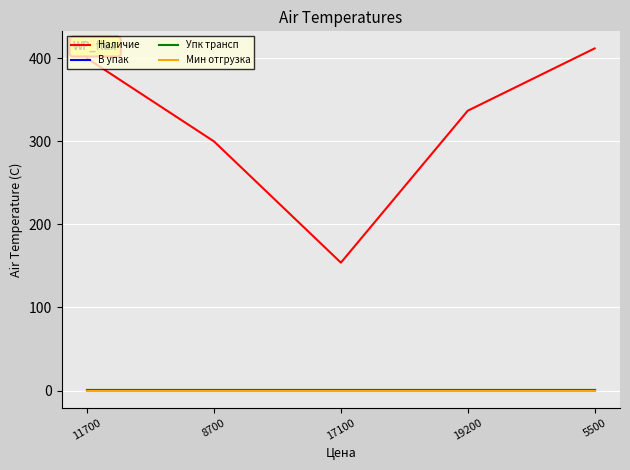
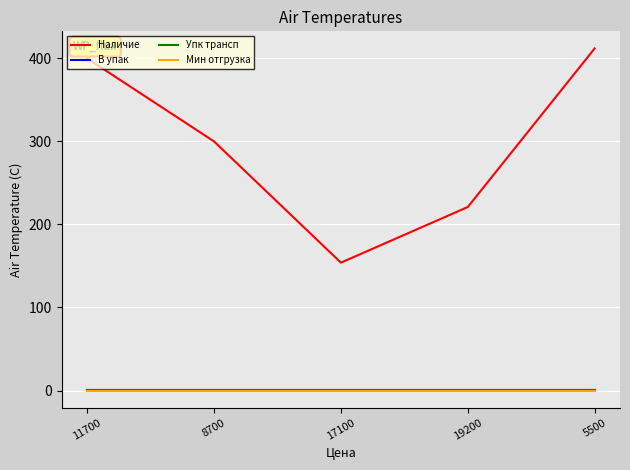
  {
    "Наличие": {
      "8700": 300,
      "17100": 150,
-     "19200": 340,
+     "19200": 220,
      "5500": 410
    },
    "Мин отгрузка": {
      "11700": 0,
      "8700": 0,
      "17100": 0,
      "19200": 0,
      "5500": 0
    }
  }
